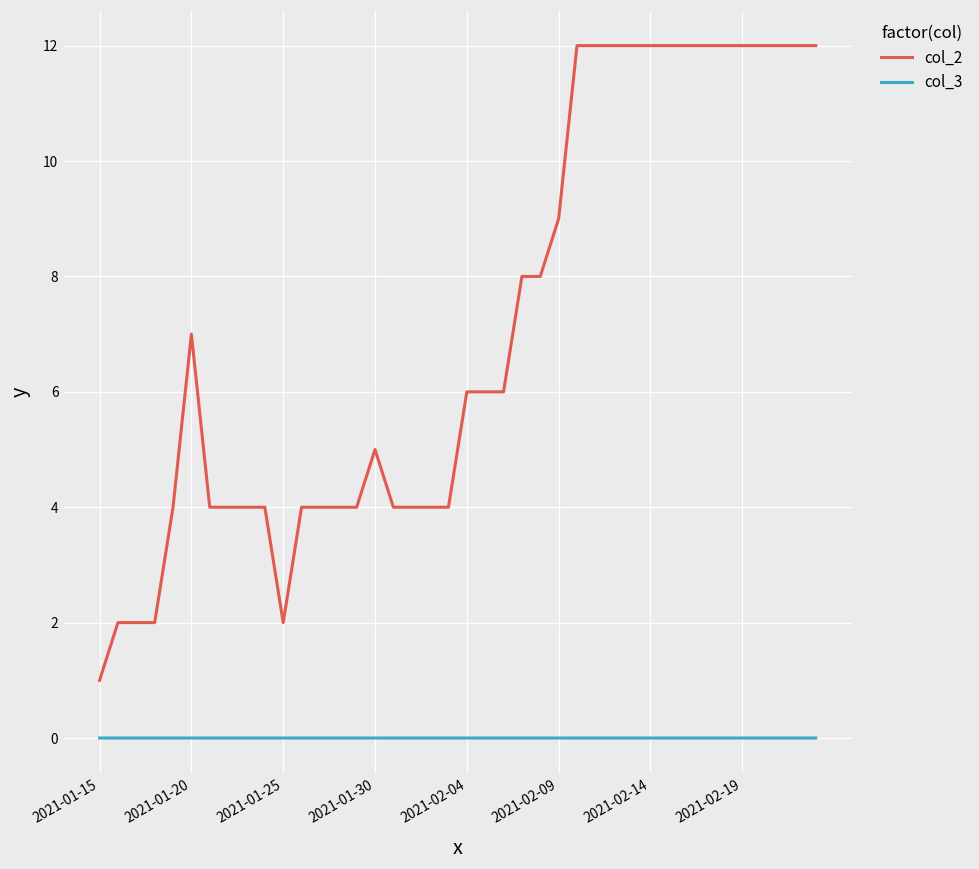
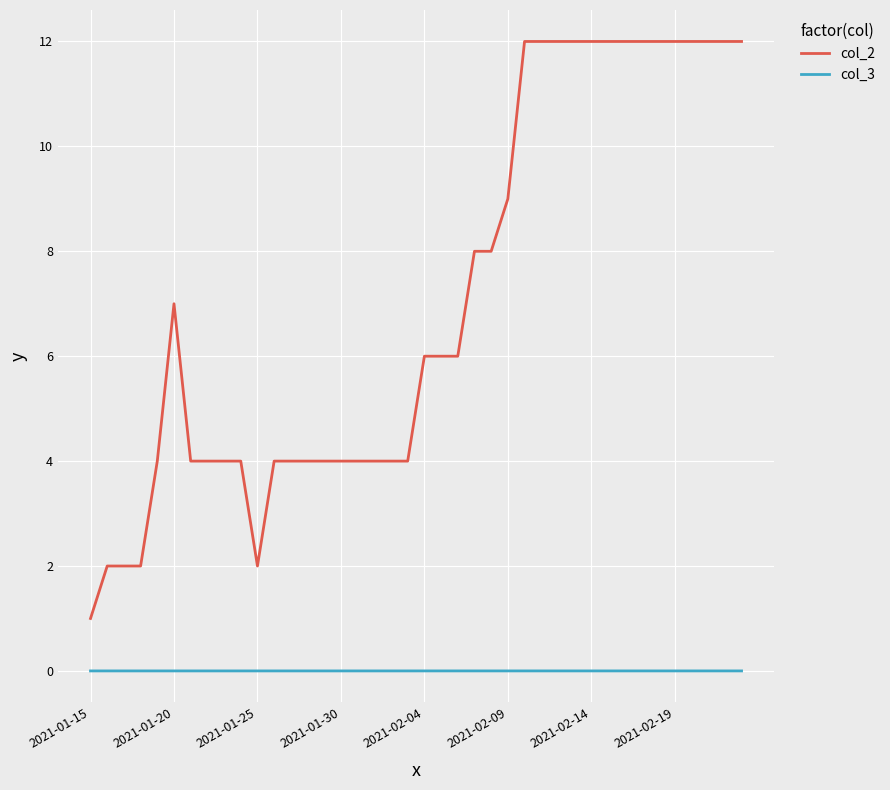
  {
    "col_2": {
      "2021-01-15": 1,
      "2021-01-20": 7,
      "2021-01-25": 2,
-     "2021-01-30": 5,
+     "2021-01-30": 4,
      "2021-02-04": 6,
      "2021-02-09": 9,
      "2021-02-14": 12,
      "2021-02-19": 12
    },
    "col_3": {
      "2021-01-15": 0,
      "2021-01-20": 0,
      "2021-01-25": 0,
      "2021-01-30": 0,
      "2021-02-04": 0,
      "2021-02-09": 0,
      "2021-02-14": 0,
      "2021-02-19": 0
    }
  }
